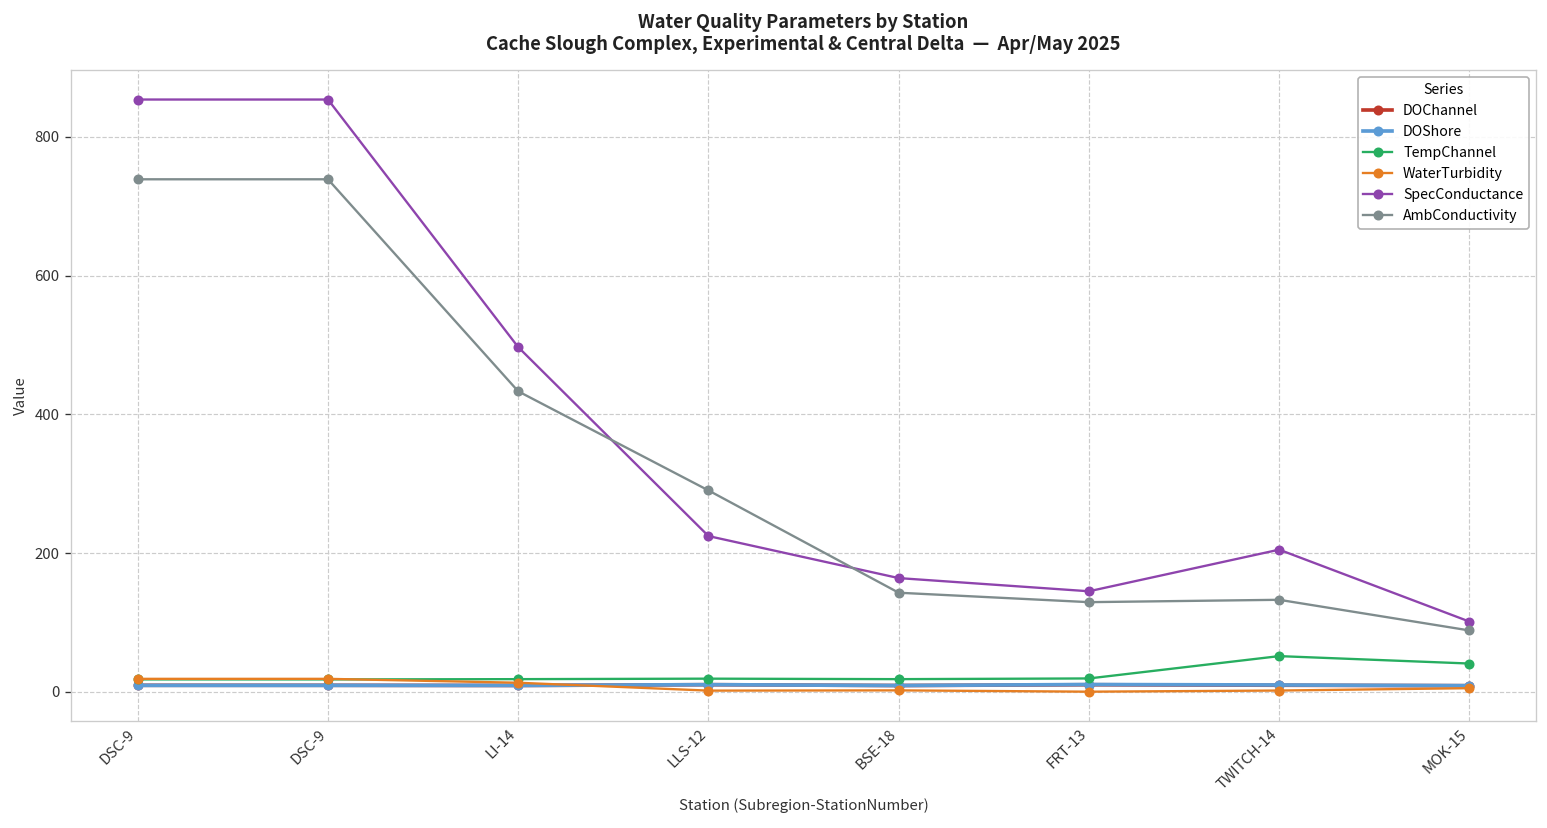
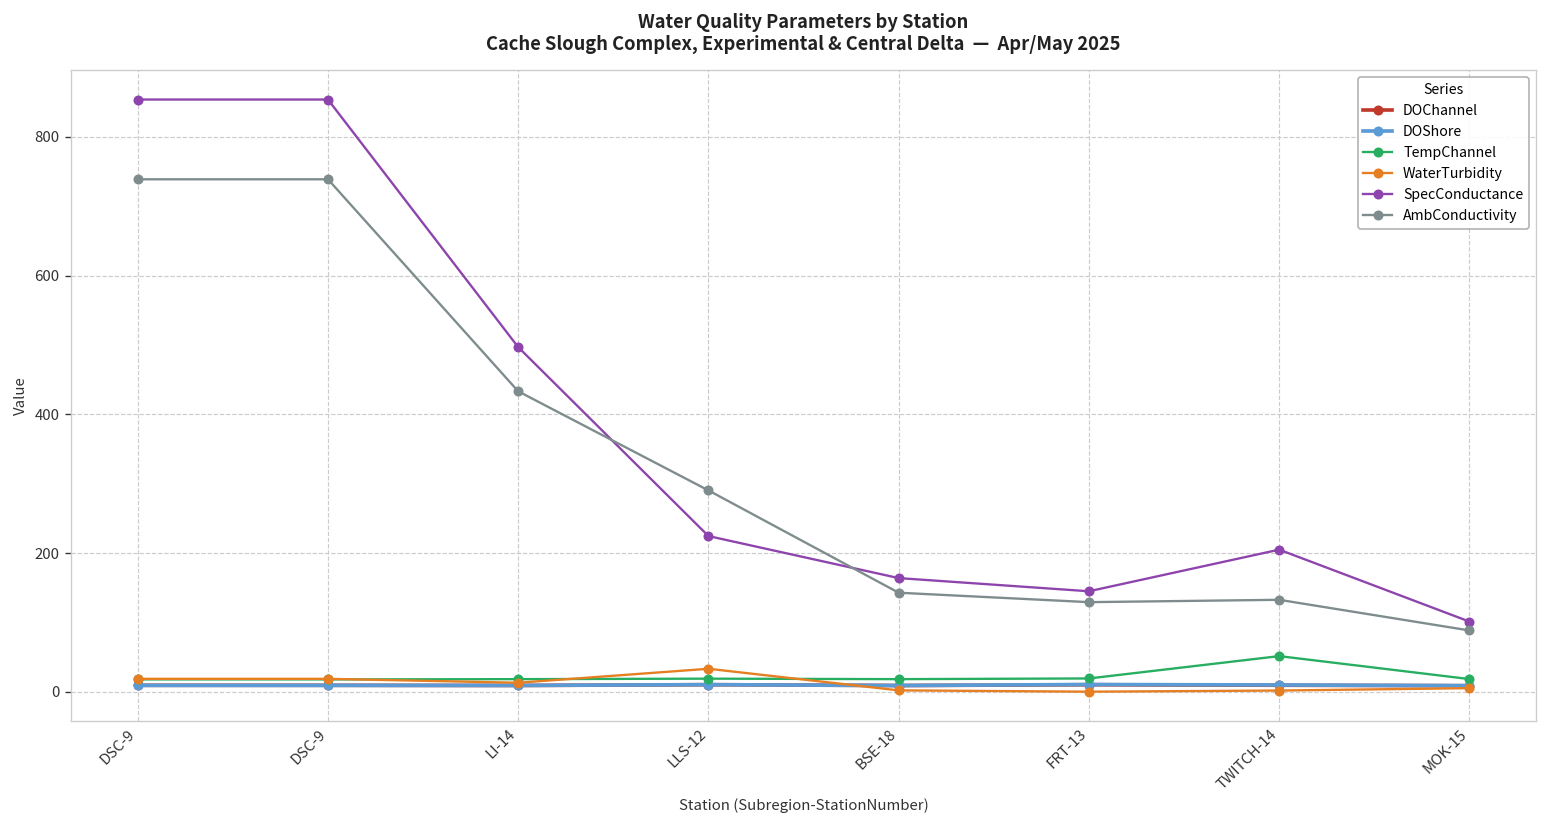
  {
    "TempChannel": {
      "LI-14": 20,
      "LLS-12": 20,
      "BSE-18": 20,
      "FRT-13": 20,
      "TWITCH-14": 50,
-     "MOK-15": 40
+     "MOK-15": 20
    },
    "WaterTurbidity": {
-     "LLS-12": 0,
+     "LLS-12": 30,
      "BSE-18": 0,
      "FRT-13": 0,
      "TWITCH-14": 0
    },
    "SpecConductance": {
      "LI-14": 500,
      "LLS-12": 220,
      "BSE-18": 160,
      "FRT-13": 150,
      "TWITCH-14": 210,
      "MOK-15": 100
    },
    "AmbConductivity": {
      "LI-14": 430,
      "LLS-12": 290,
      "BSE-18": 140,
      "FRT-13": 130,
      "TWITCH-14": 130,
      "MOK-15": 90
    }
  }
